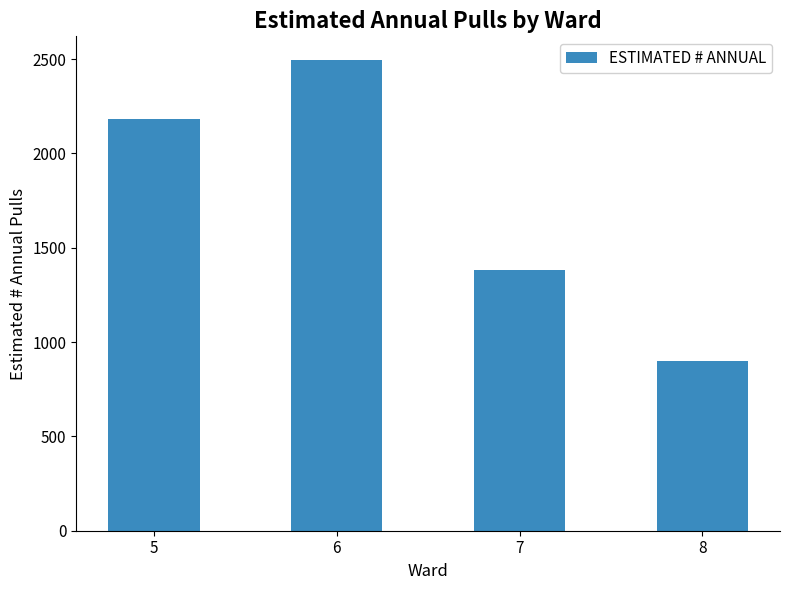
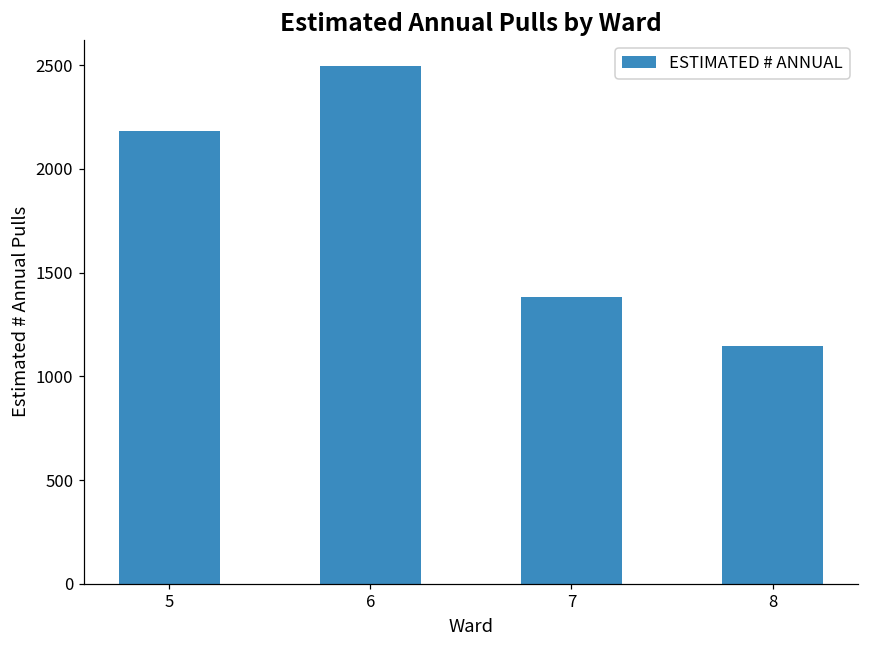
  {
    "5": 2180,
    "6": 2500,
    "7": 1380,
-   "8": 900
+   "8": 1140
  }
